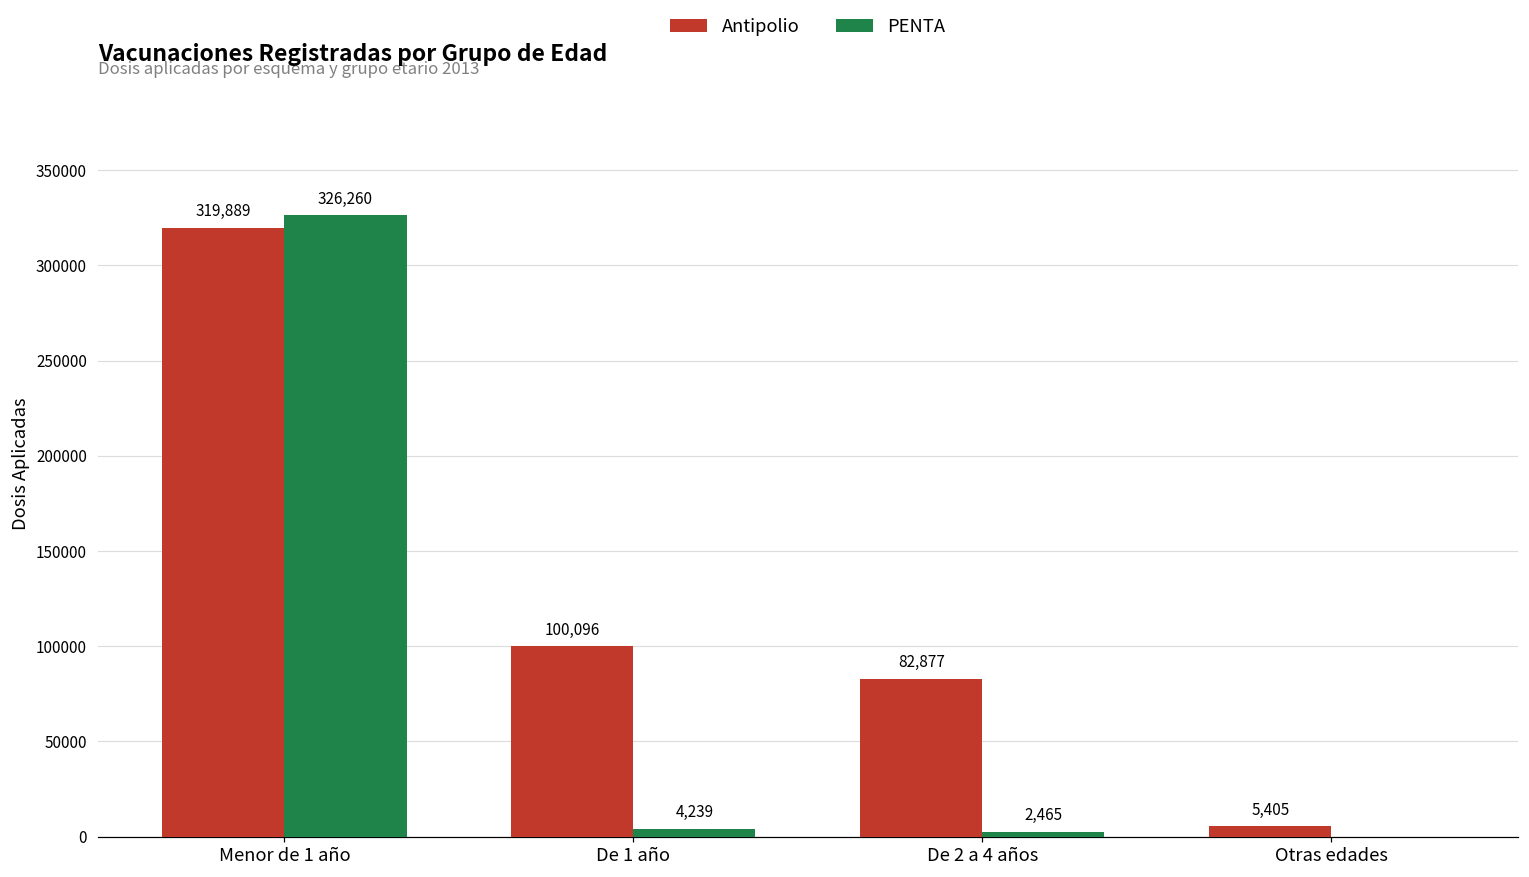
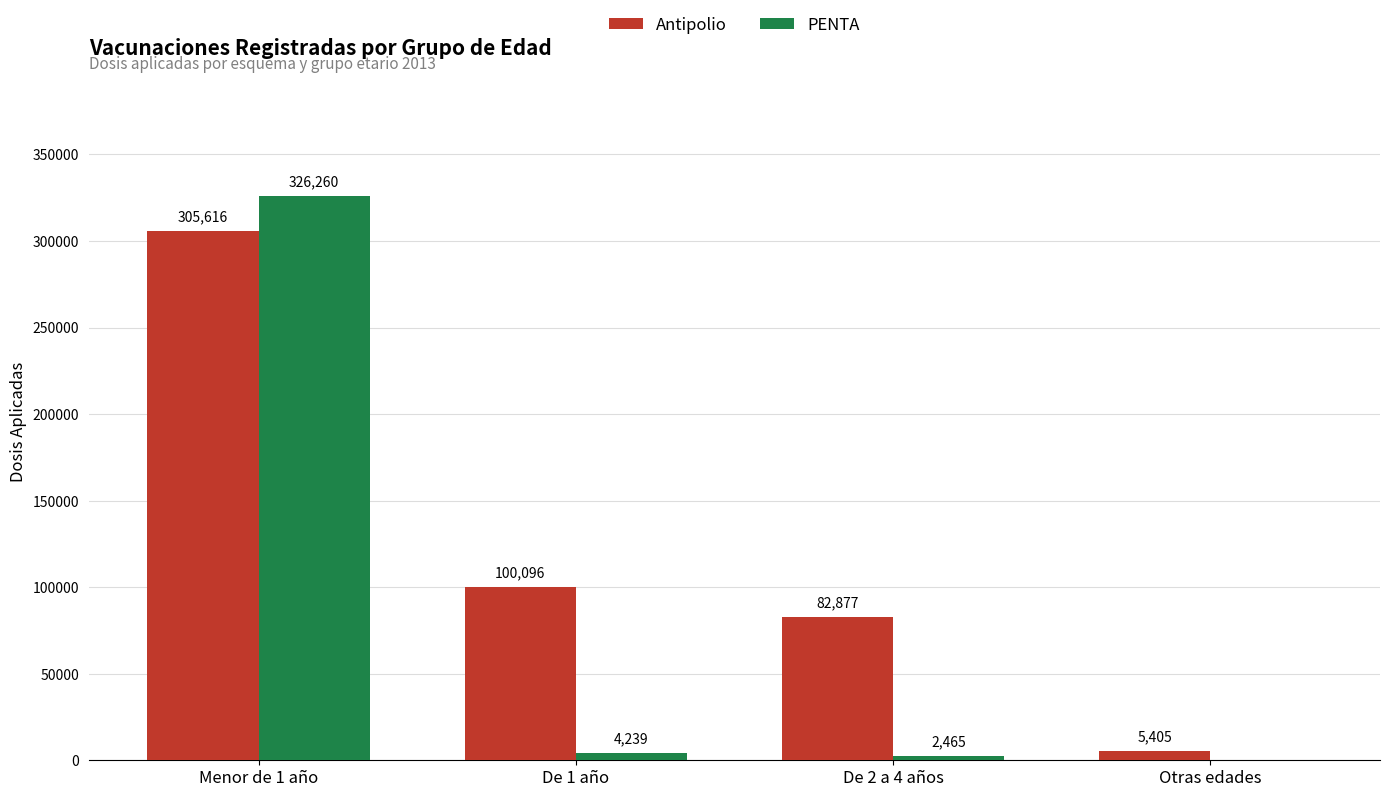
  {
    "Antipolio": {
-     "Menor de 1 año": "319,889",
+     "Menor de 1 año": "305,616",
      "De 1 año": "100,096",
      "De 2 a 4 años": "82,877",
      "Otras edades": "5,405"
    },
    "PENTA": {
      "Menor de 1 año": "326,260",
      "De 1 año": "4,239",
      "De 2 a 4 años": "2,465"
    }
  }
